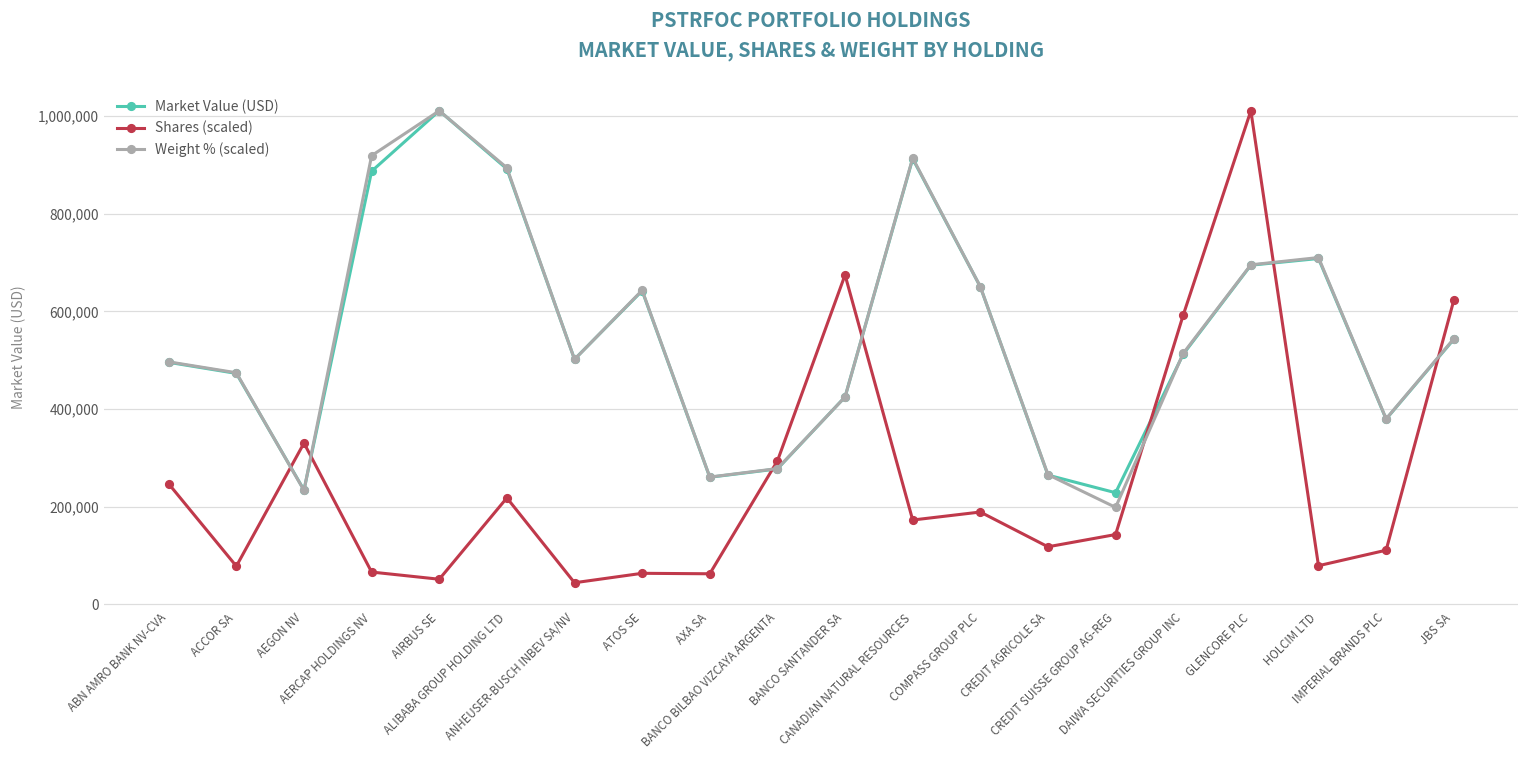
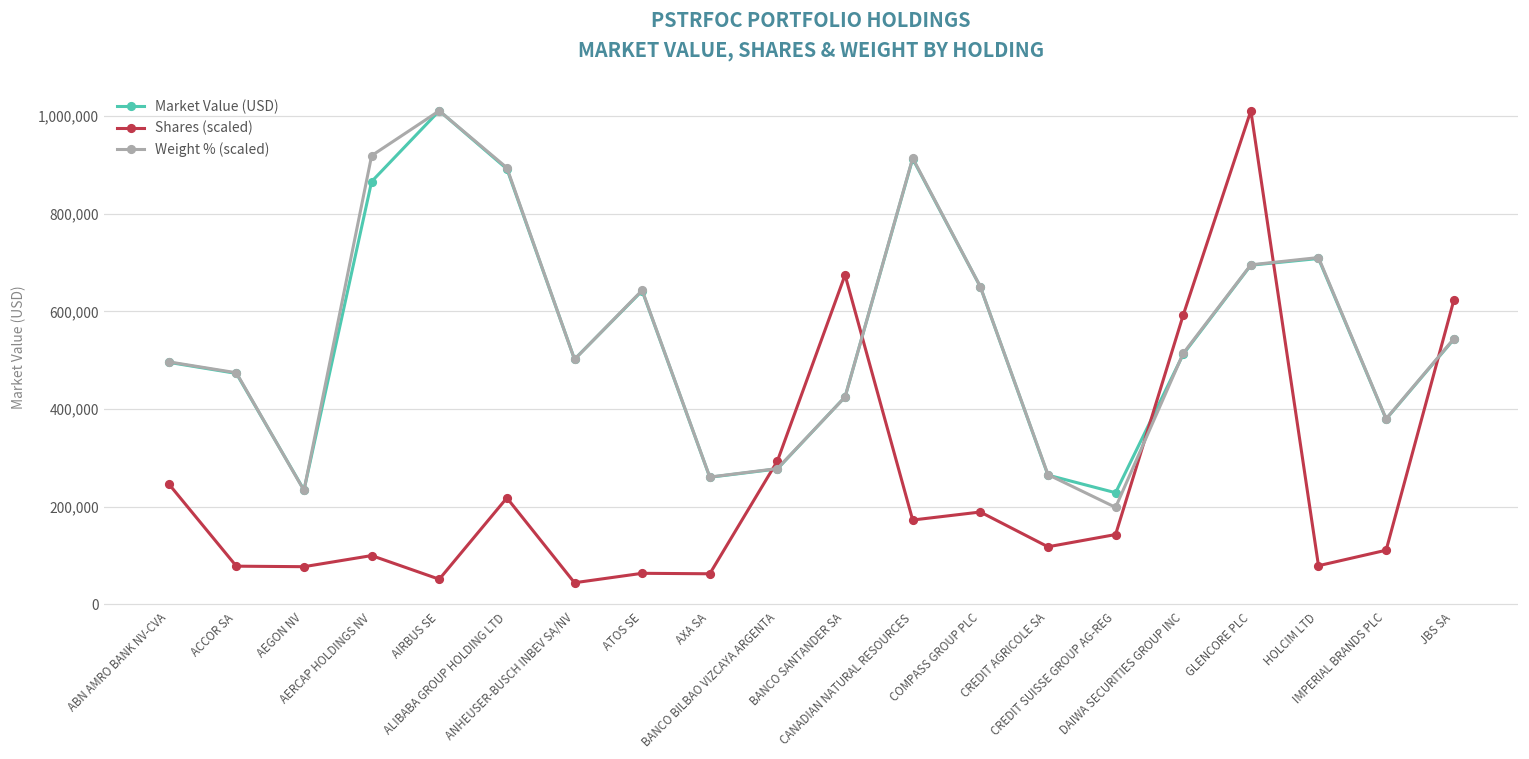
  {
    "Market Value (USD)": {
-     "AERCAP HOLDINGS NV": "890,000",
+     "AERCAP HOLDINGS NV": "870,000",
      "CREDIT SUISSE GROUP AG-REG": "230,000"
    },
    "Shares (scaled)": {
      "ABN AMRO BANK NV-CVA": "250,000",
      "ACCOR SA": "80,000",
-     "AEGON NV": "330,000",
-     "AERCAP HOLDINGS NV": "70,000",
+     "AEGON NV": "80,000",
+     "AERCAP HOLDINGS NV": "100,000",
      "AIRBUS SE": "50,000",
      "ALIBABA GROUP HOLDING LTD": "220,000",
      "ANHEUSER-BUSCH INBEV SA/NV": "40,000",
      "ATOS SE": "60,000",
      "AXA SA": "60,000",
      "BANCO BILBAO VIZCAYA ARGENTA": "290,000",
      "BANCO SANTANDER SA": "670,000",
      "CANADIAN NATURAL RESOURCES": "170,000",
      "COMPASS GROUP PLC": "190,000",
      "CREDIT AGRICOLE SA": "120,000",
      "CREDIT SUISSE GROUP AG-REG": "140,000",
      "DAIWA SECURITIES GROUP INC": "590,000",
      "GLENCORE PLC": "1,010,000",
      "HOLCIM LTD": "80,000",
      "IMPERIAL BRANDS PLC": "110,000",
      "JBS SA": "620,000"
    },
    "Weight % (scaled)": {
      "AERCAP HOLDINGS NV": "920,000",
      "CREDIT SUISSE GROUP AG-REG": "200,000"
    }
  }
